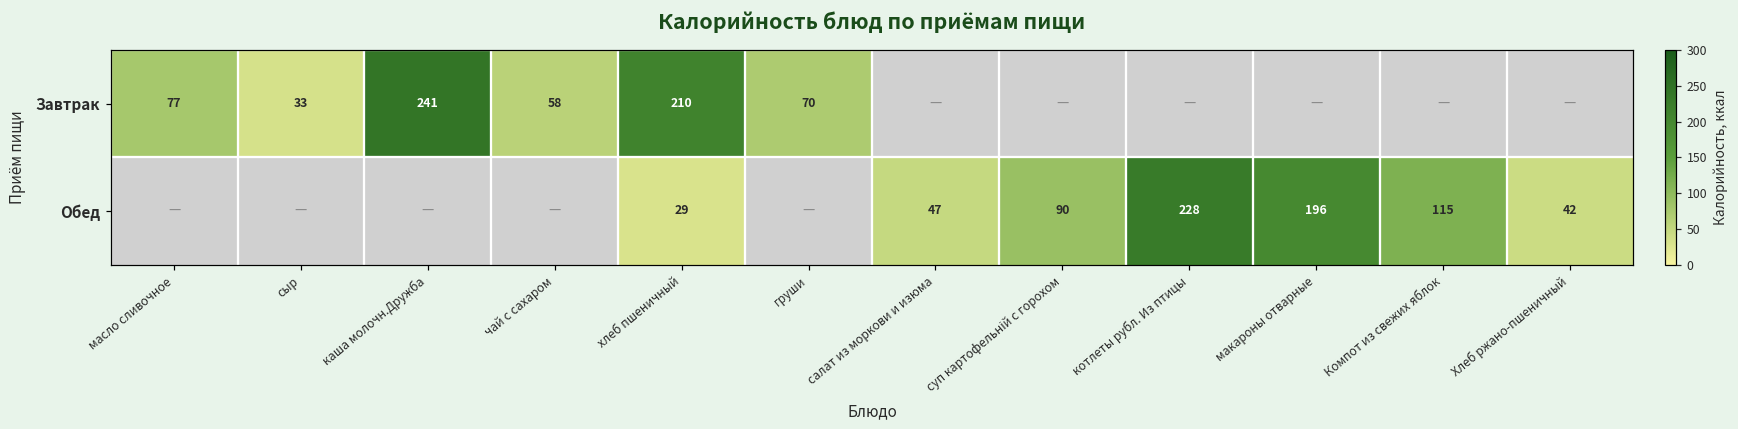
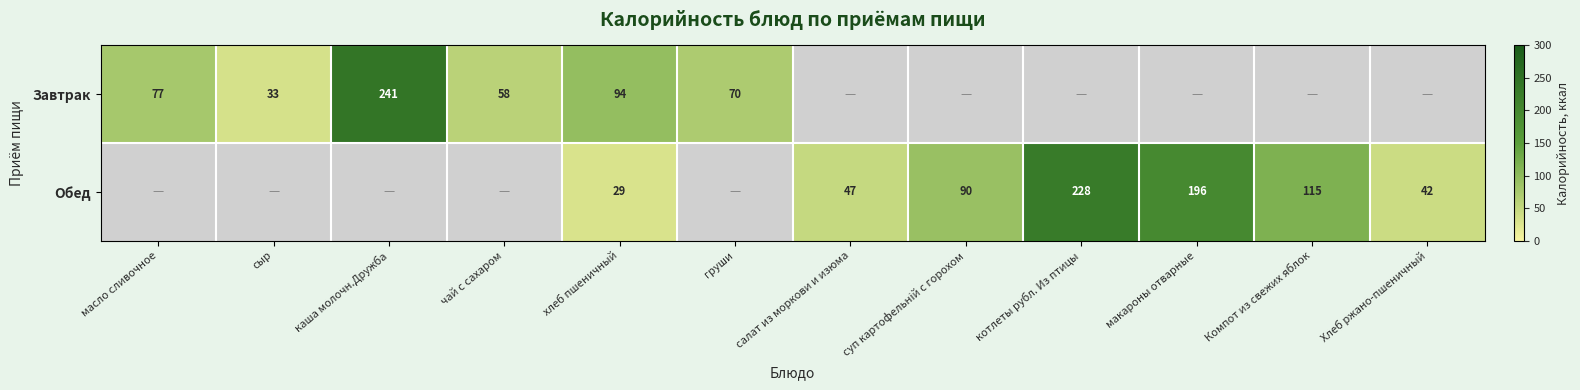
  {
    "Завтрак": {
      "масло сливочное": 77,
      "сыр": 33,
      "каша молочн.Дружба": 241,
      "чай с сахаром": 58,
-     "хлеб пшеничный": 210,
+     "хлеб пшеничный": 94,
      "груши": 70
    },
    "Обед": {
      "хлеб пшеничный": 29,
      "салат из моркови и изюма": 47,
      "суп картофельній с горохом": 90,
      "котлеты рубл. Из птицы": 228,
      "макароны отварные": 196,
      "Компот из свежих яблок": 115,
      "Хлеб ржано-пшеничный": 42
    }
  }
